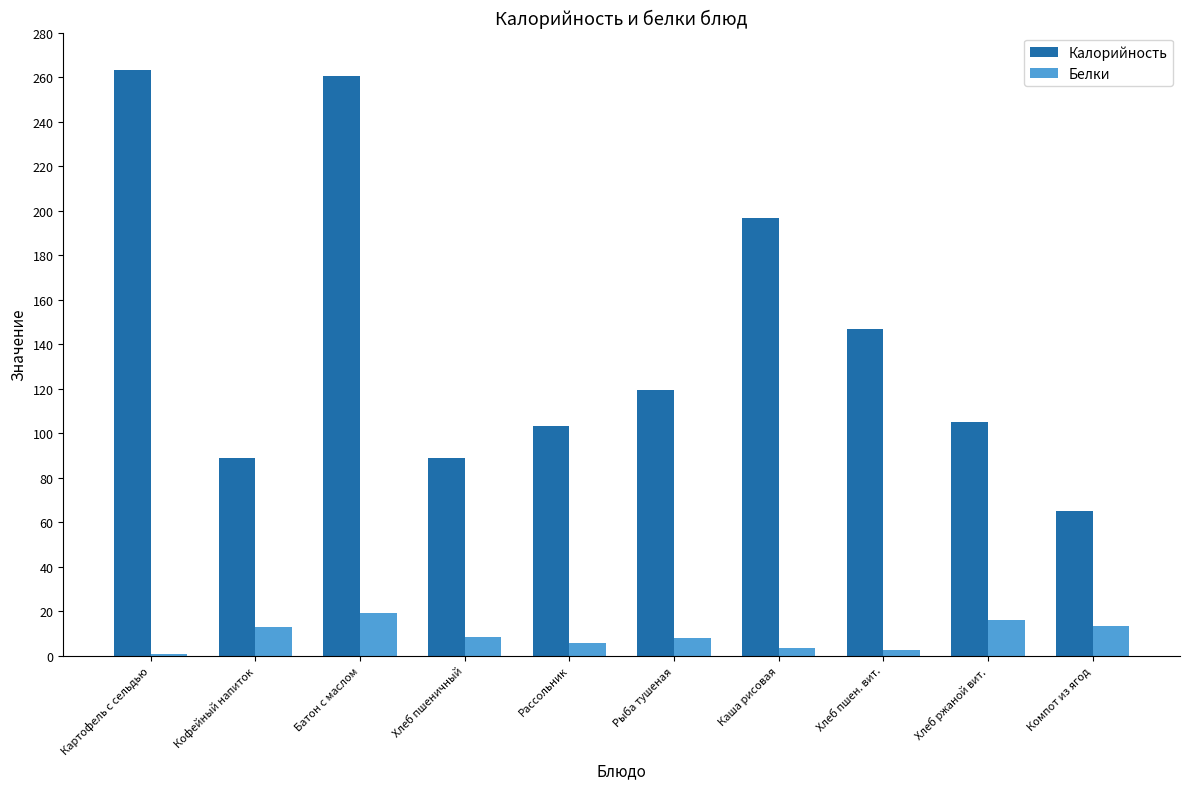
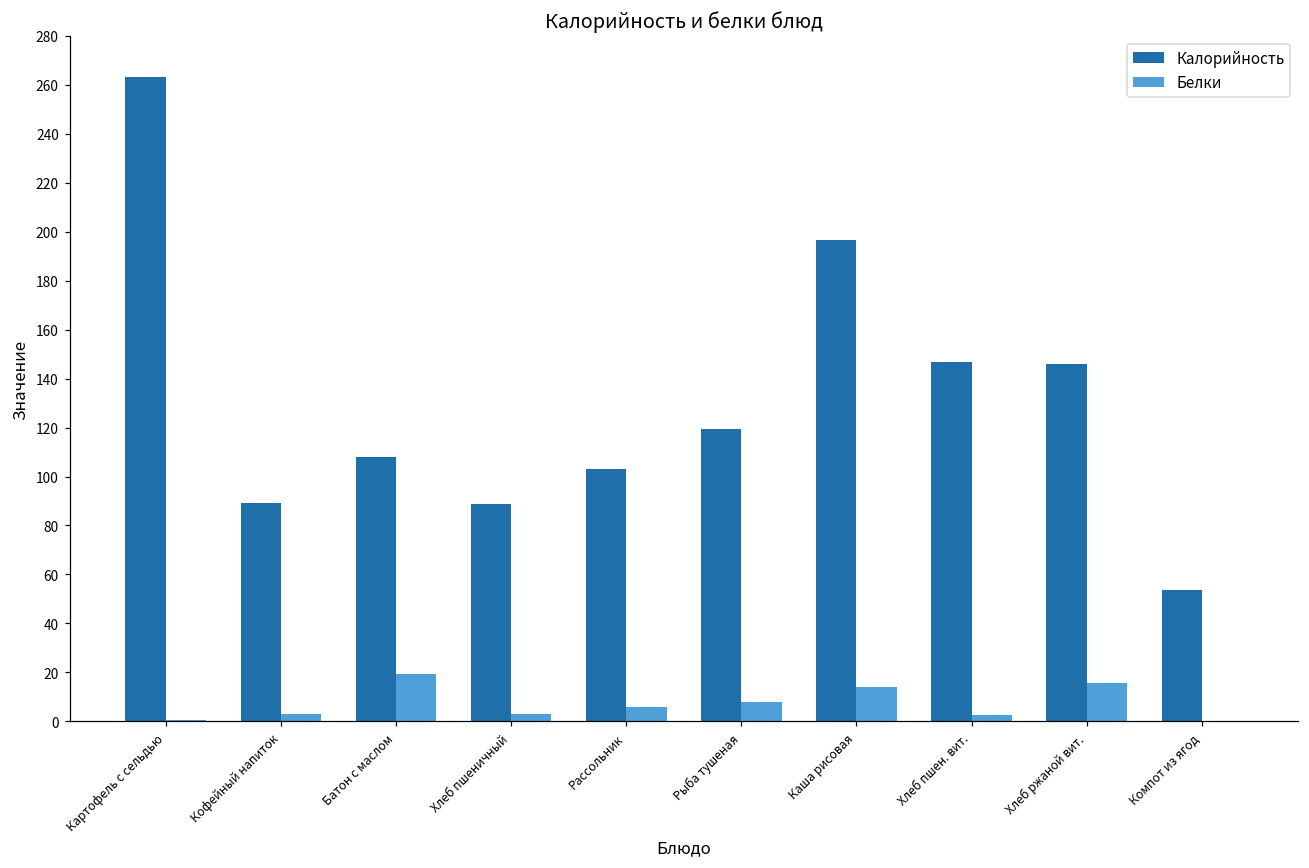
  {
    "Калорийность": {
      "Картофель с сельдью": 263,
      "Кофейный напиток": 89,
-     "Батон с маслом": 261,
+     "Батон с маслом": 108,
      "Хлеб пшеничный": 89,
      "Рассольник": 103,
      "Рыба тушеная": 119,
      "Каша рисовая": 197,
      "Хлеб пшен. вит.": 147,
-     "Хлеб ржаной вит.": 105,
-     "Компот из ягод": 65
+     "Хлеб ржаной вит.": 146,
+     "Компот из ягод": 54
    },
    "Белки": {
-     "Кофейный напиток": 13,
+     "Кофейный напиток": 3,
      "Батон с маслом": 19,
-     "Хлеб пшеничный": 8,
+     "Хлеб пшеничный": 3,
      "Рассольник": 6,
      "Рыба тушеная": 8,
-     "Каша рисовая": 4,
+     "Каша рисовая": 14,
      "Хлеб пшен. вит.": 3,
      "Хлеб ржаной вит.": 16,
-     "Компот из ягод": 13
+     "Компот из ягод": 0
    }
  }
